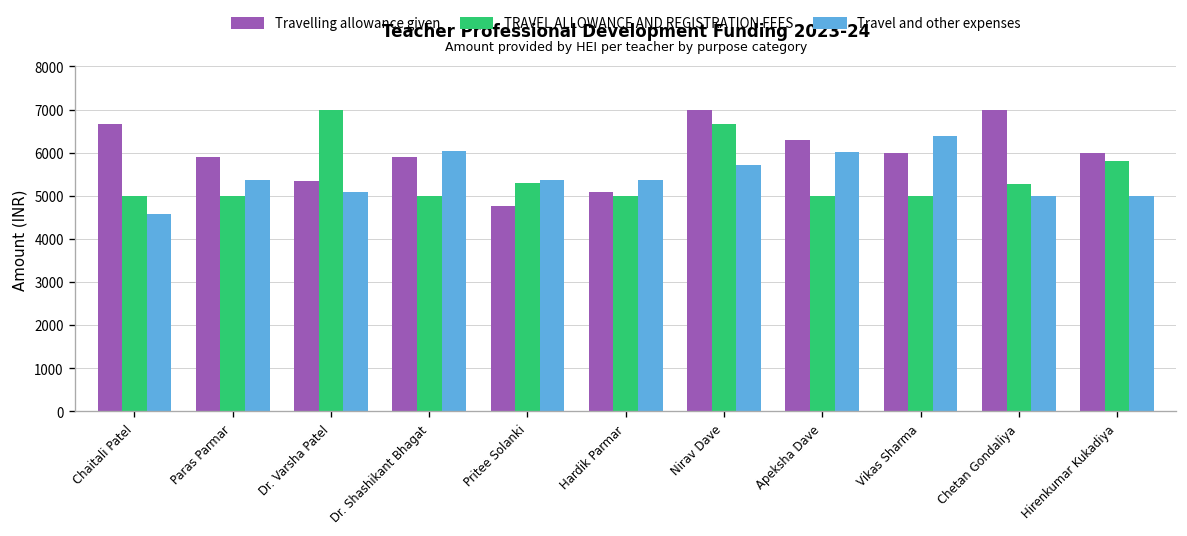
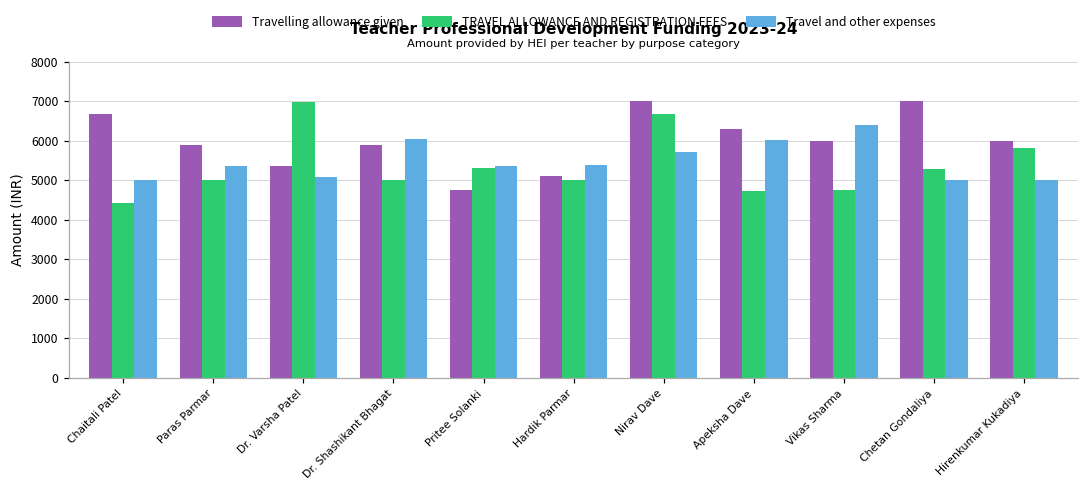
  {
    "Travelling allowance given": {
      "Chaitali Patel": 6700,
      "Paras Parmar": 5900,
      "Dr. Varsha Patel": 5400,
      "Dr. Shashikant Bhagat": 5900,
      "Pritee Solanki": 4800,
      "Hardik Parmar": 5100,
      "Nirav Dave": 7000,
      "Apeksha Dave": 6300,
      "Vikas Sharma": 6000,
      "Chetan Gondaliya": 7000,
      "Hirenkumar Kukadiya": 6000
    },
    "TRAVEL ALLOWANCE AND REGISTRATION FEES": {
-     "Chaitali Patel": 5000,
+     "Chaitali Patel": 4400,
      "Paras Parmar": 5000,
      "Dr. Varsha Patel": 7000,
      "Dr. Shashikant Bhagat": 5000,
      "Pritee Solanki": 5300,
      "Hardik Parmar": 5000,
      "Nirav Dave": 6700,
-     "Apeksha Dave": 5000,
-     "Vikas Sharma": 5000,
+     "Apeksha Dave": 4700,
+     "Vikas Sharma": 4800,
      "Chetan Gondaliya": 5300,
      "Hirenkumar Kukadiya": 5800
    },
    "Travel and other expenses": {
-     "Chaitali Patel": 4600,
+     "Chaitali Patel": 5000,
      "Paras Parmar": 5400,
      "Dr. Varsha Patel": 5100,
      "Dr. Shashikant Bhagat": 6000,
      "Pritee Solanki": 5400,
      "Hardik Parmar": 5400,
      "Nirav Dave": 5700,
      "Apeksha Dave": 6000,
      "Vikas Sharma": 6400,
      "Chetan Gondaliya": 5000,
      "Hirenkumar Kukadiya": 5000
    }
  }
